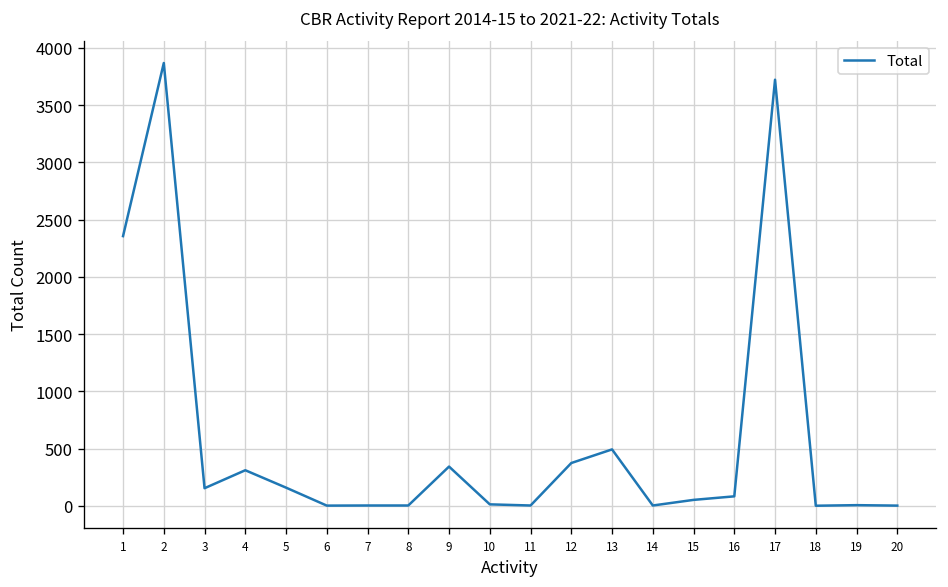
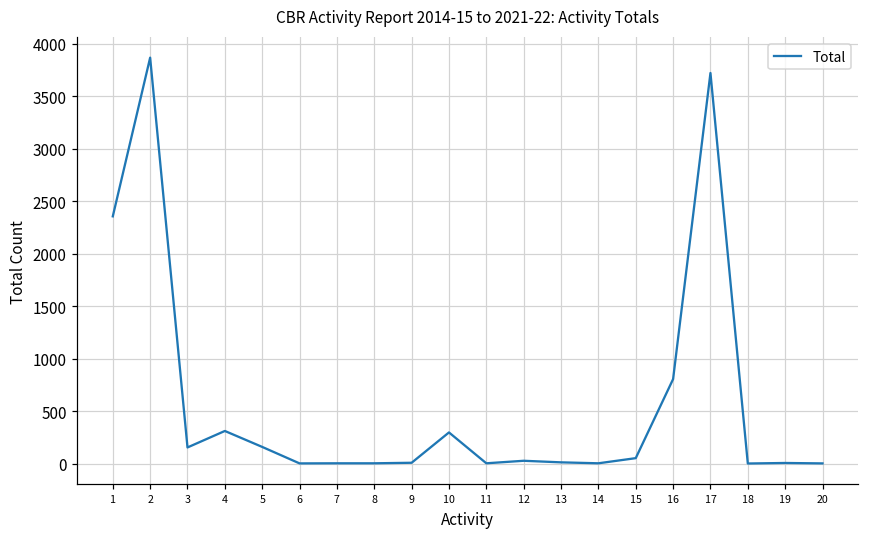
  {
    "1": 2400,
    "2": 3900,
    "3": 200,
    "4": 300,
    "5": 200,
    "6": 0,
    "7": 0,
    "8": 0,
-   "9": 300,
-   "10": 0,
+   "9": 0,
+   "10": 300,
    "11": 0,
-   "12": 400,
-   "13": 500,
+   "12": 0,
+   "13": 0,
    "14": 0,
    "15": 100,
-   "16": 100,
+   "16": 800,
    "17": 3700,
    "18": 0,
    "19": 0,
    "20": 0
  }
